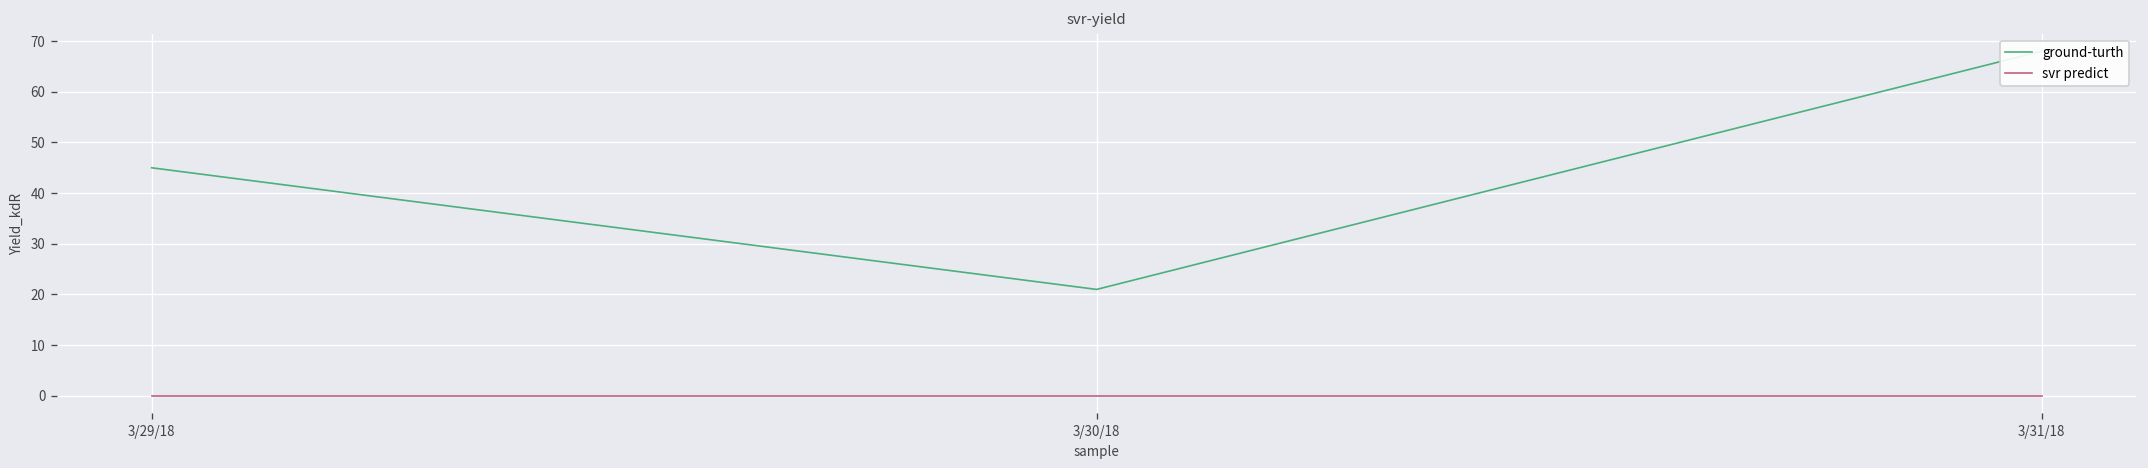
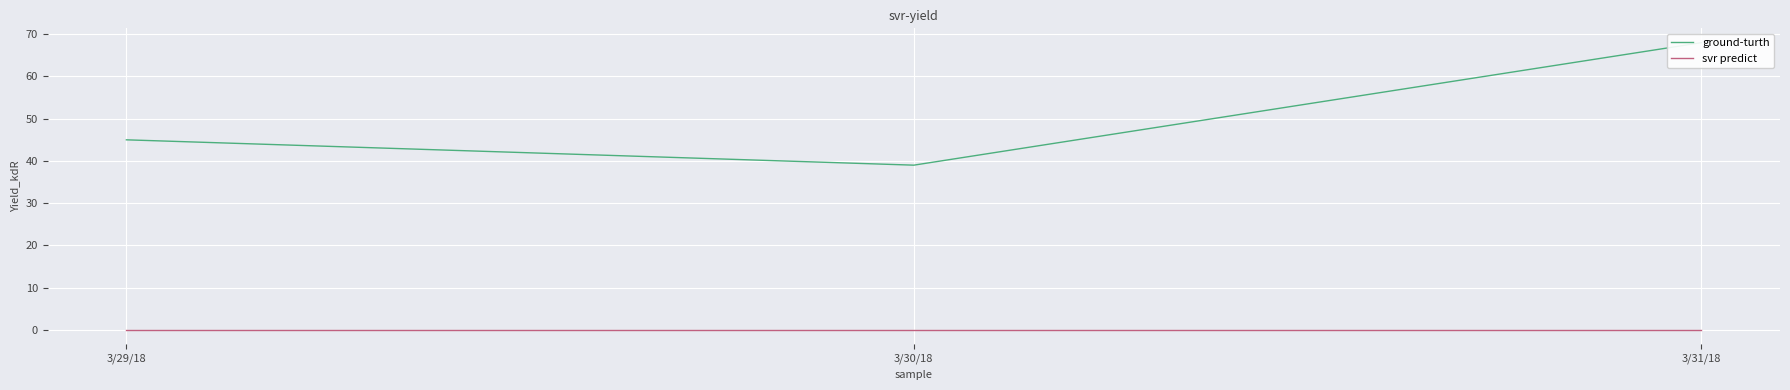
  {
    "ground-turth": {
      "3/29/18": 45,
-     "3/30/18": 21
+     "3/30/18": 39
    },
    "svr predict": {
      "3/29/18": 0,
      "3/30/18": 0,
      "3/31/18": 0
    }
  }
